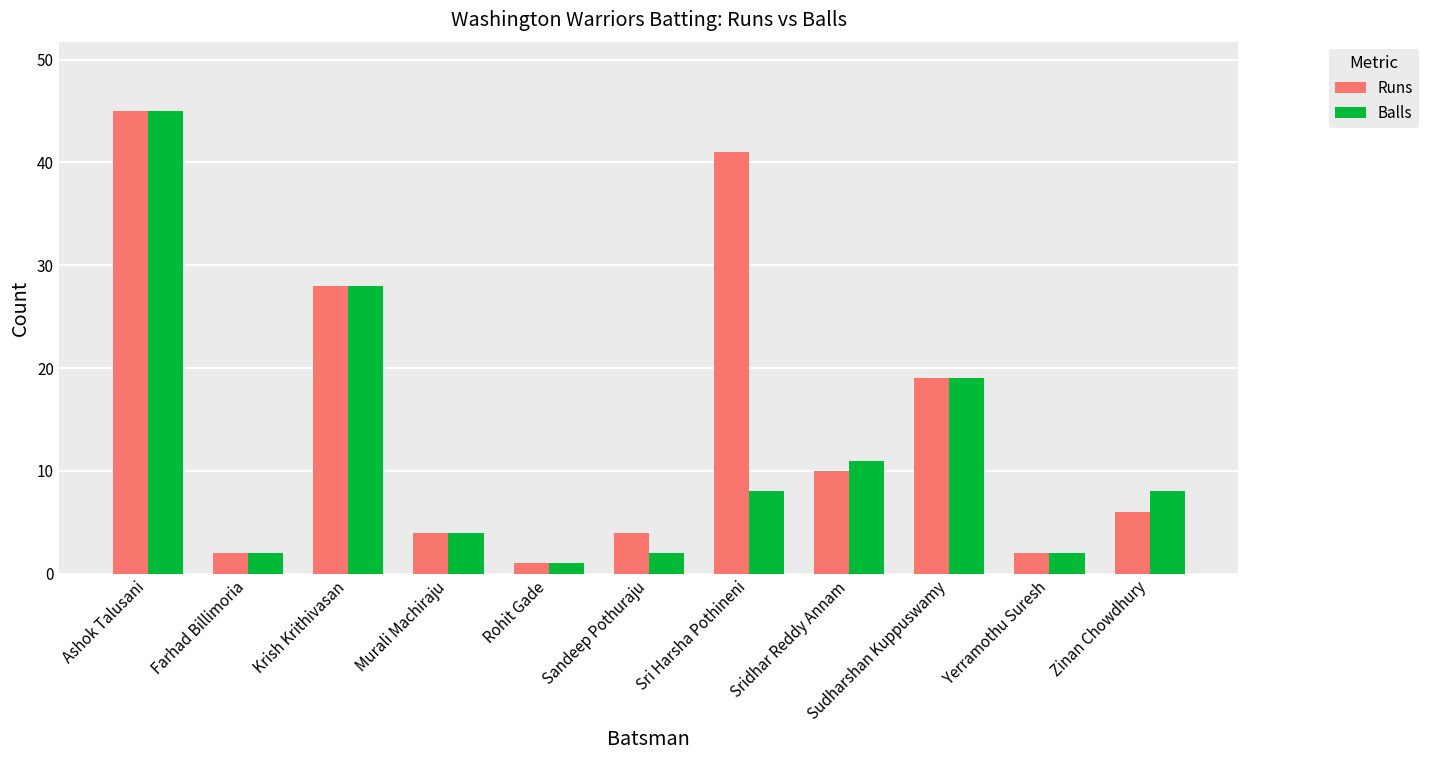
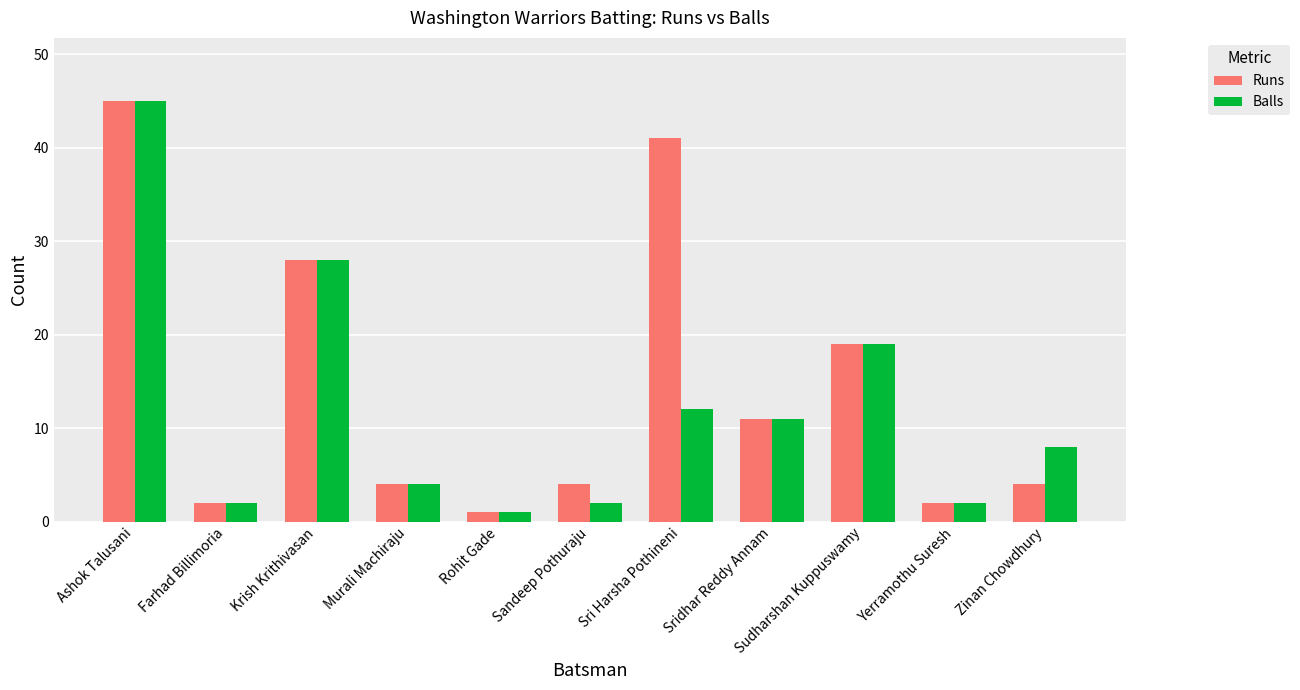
  {
    "Runs": {
      "Ashok Talusani": 45,
      "Farhad Billimoria": 2,
      "Krish Krithivasan": 28,
      "Murali Machiraju": 4,
      "Rohit Gade": 1,
      "Sandeep Pothuraju": 4,
      "Sri Harsha Pothineni": 41,
-     "Sridhar Reddy Annam": 10,
+     "Sridhar Reddy Annam": 11,
      "Sudharshan Kuppuswamy": 19,
      "Yerramothu Suresh": 2,
-     "Zinan Chowdhury": 6
+     "Zinan Chowdhury": 4
    },
    "Balls": {
      "Ashok Talusani": 45,
      "Farhad Billimoria": 2,
      "Krish Krithivasan": 28,
      "Murali Machiraju": 4,
      "Rohit Gade": 1,
      "Sandeep Pothuraju": 2,
-     "Sri Harsha Pothineni": 8,
+     "Sri Harsha Pothineni": 12,
      "Sridhar Reddy Annam": 11,
      "Sudharshan Kuppuswamy": 19,
      "Yerramothu Suresh": 2,
      "Zinan Chowdhury": 8
    }
  }
